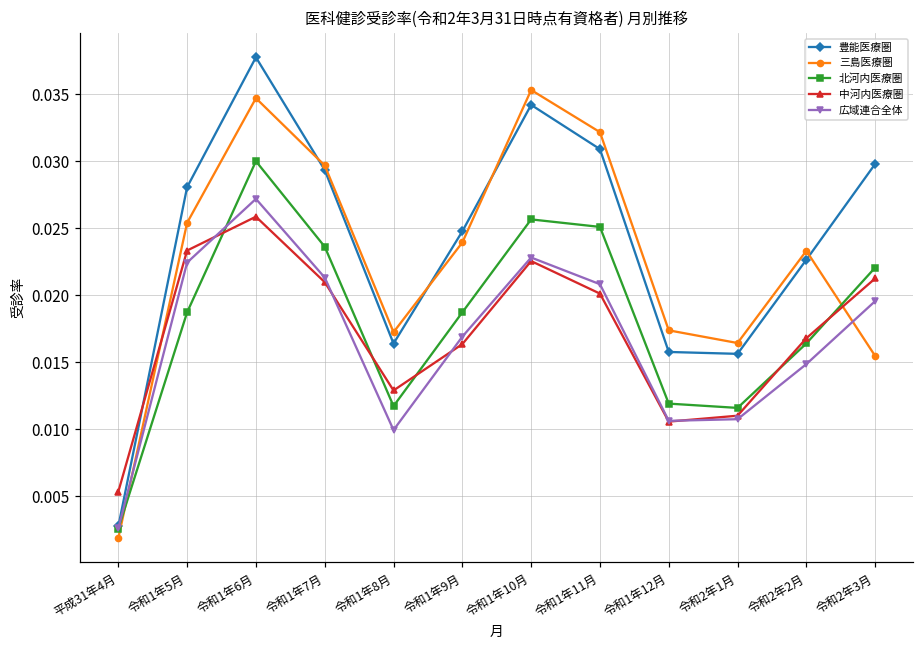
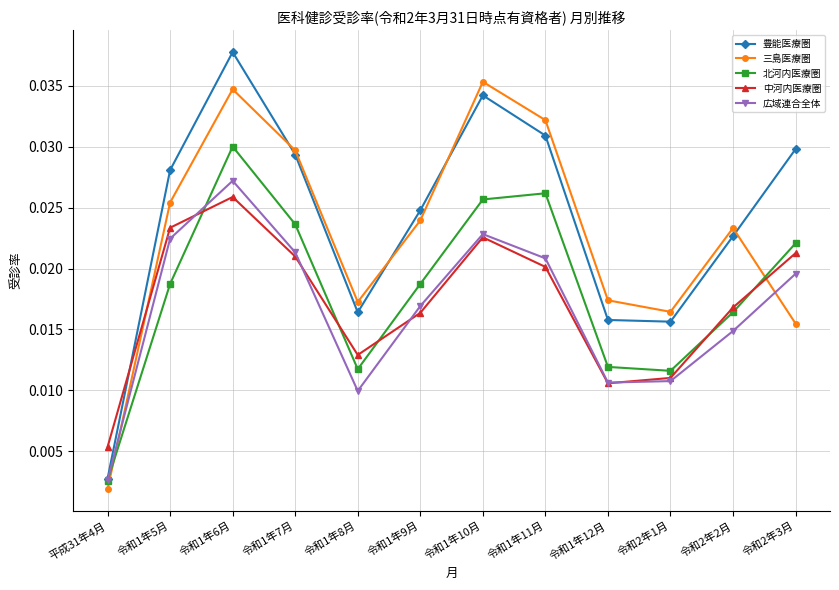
  {
    "豊能医療圏": {
      "令和1年5月": 0.0281,
      "令和1年6月": 0.0378,
      "令和1年7月": 0.0294,
      "令和1年8月": 0.0164,
      "令和1年9月": 0.0248,
      "令和1年10月": 0.0342,
      "令和1年11月": 0.0309,
      "令和1年12月": 0.0158,
      "令和2年1月": 0.0156,
      "令和2年2月": 0.0227,
      "令和2年3月": 0.0298
    },
    "三島医療圏": {
      "平成31年4月": 0.0019,
      "令和1年5月": 0.0254,
      "令和1年6月": 0.0347,
      "令和1年7月": 0.0297,
      "令和1年8月": 0.0173,
      "令和1年9月": 0.0240,
      "令和1年10月": 0.0353,
      "令和1年11月": 0.0322,
      "令和1年12月": 0.0174,
      "令和2年1月": 0.0164,
      "令和2年2月": 0.0233,
      "令和2年3月": 0.0155
    },
    "北河内医療圏": {
      "令和1年5月": 0.0187,
      "令和1年6月": 0.0300,
      "令和1年7月": 0.0236,
      "令和1年8月": 0.0117,
      "令和1年9月": 0.0187,
      "令和1年10月": 0.0257,
-     "令和1年11月": 0.0251,
+     "令和1年11月": 0.0262,
      "令和1年12月": 0.0119,
      "令和2年1月": 0.0116,
      "令和2年2月": 0.0164,
      "令和2年3月": 0.0221
    },
    "中河内医療圏": {
      "平成31年4月": 0.0054,
      "令和1年5月": 0.0234,
      "令和1年6月": 0.0259,
      "令和1年7月": 0.0210,
      "令和1年8月": 0.0129,
      "令和1年9月": 0.0164,
      "令和1年10月": 0.0226,
      "令和1年11月": 0.0201,
      "令和2年1月": 0.0110,
      "令和2年2月": 0.0168,
      "令和2年3月": 0.0213
    },
    "広域連合全体": {
      "令和1年5月": 0.0225,
      "令和1年6月": 0.0272,
      "令和1年7月": 0.0213,
      "令和1年8月": 0.0100,
      "令和1年9月": 0.0169,
      "令和1年10月": 0.0228,
      "令和1年11月": 0.0208,
      "令和2年1月": 0.0108,
      "令和2年2月": 0.0149,
      "令和2年3月": 0.0196
    }
  }
